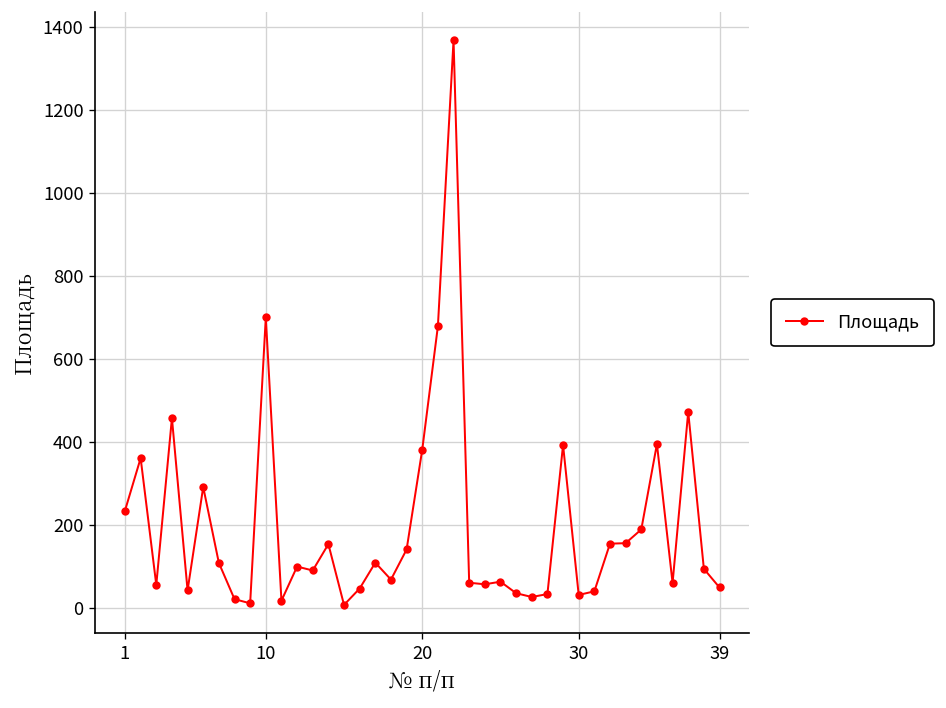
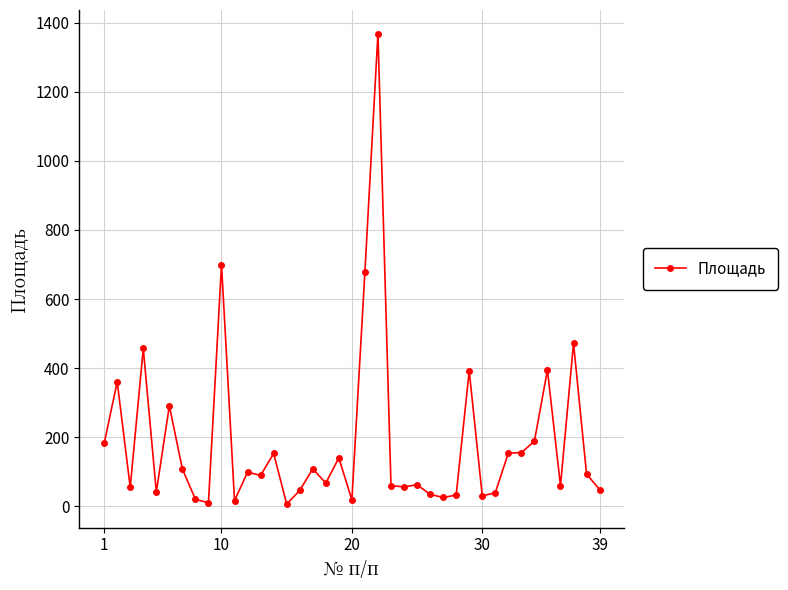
  {
-   "1": 230,
+   "1": 180,
    "10": 700,
-   "20": 380,
+   "20": 20,
    "30": 30,
    "39": 50
  }
